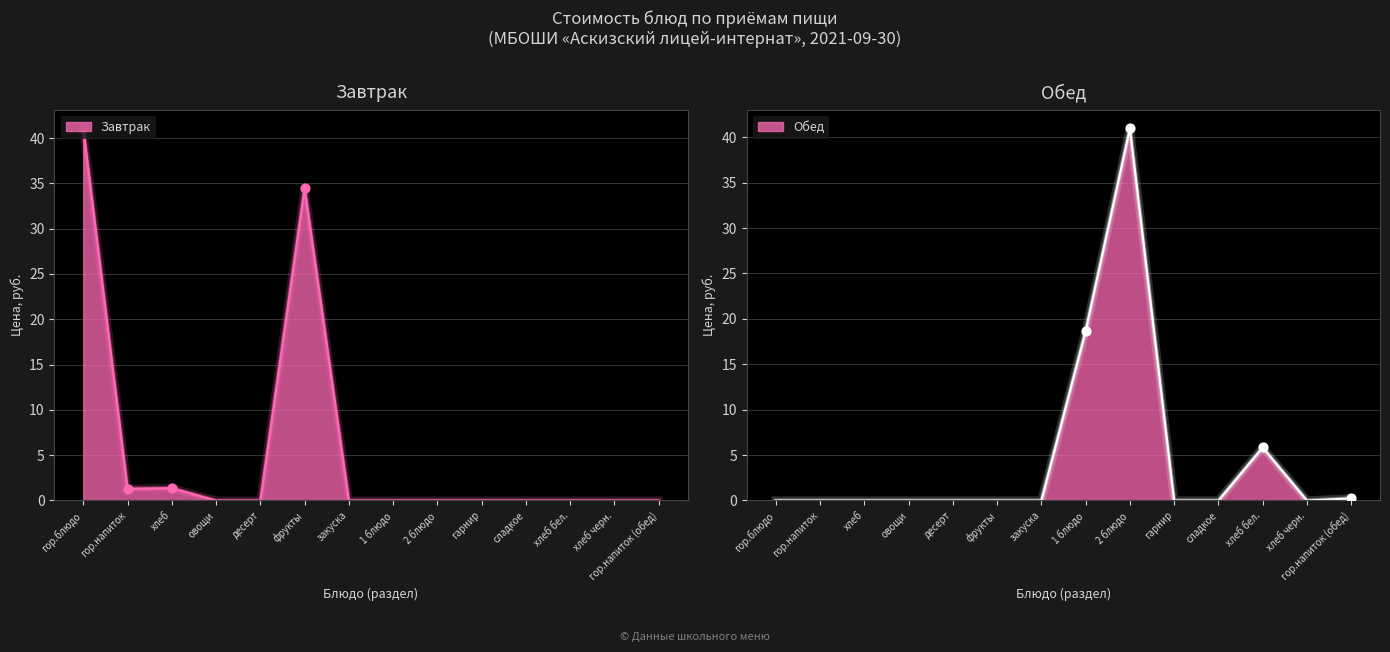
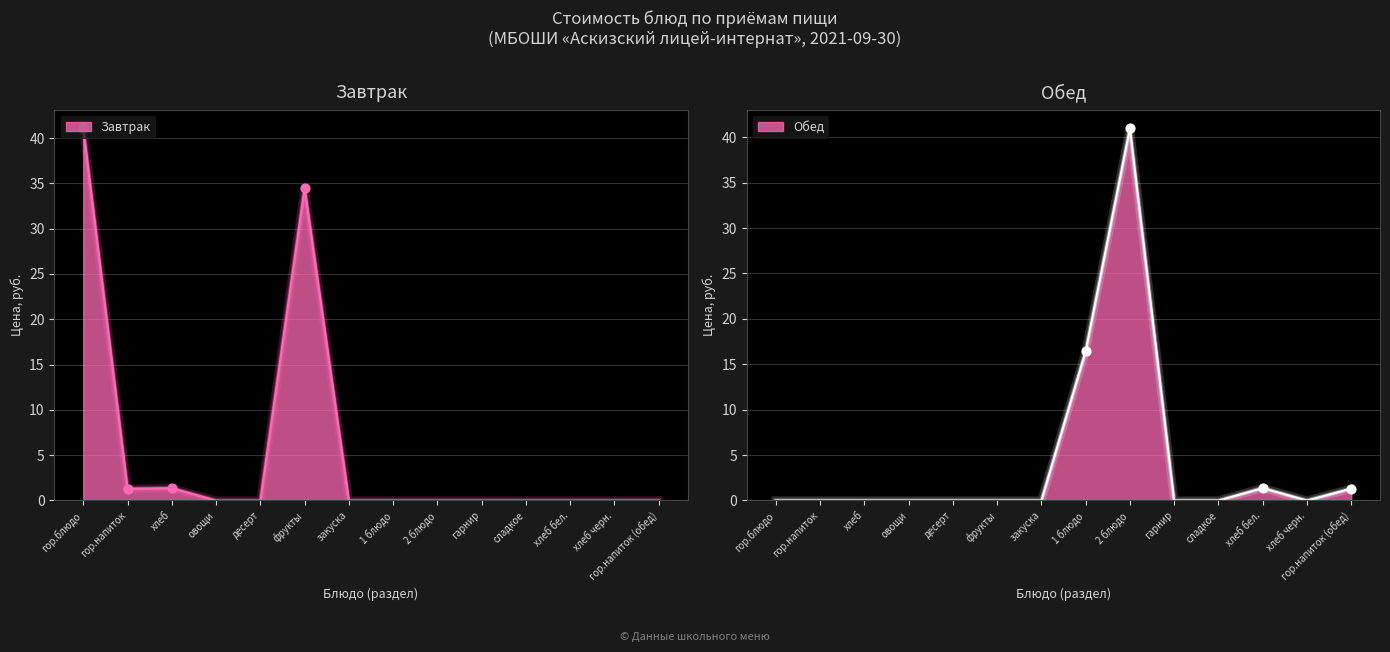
  {
    "Обед": {
      "Обед": {
        "гор.блюдо": 0,
        "гор.напиток": 0,
        "хлеб": 0,
        "овощи": 0,
        "десерт": 0,
        "фрукты": 0,
        "закуска": 0,
-       "1 блюдо": 19,
+       "1 блюдо": 16,
        "гарнир": 0,
        "сладкое": 0,
-       "хлеб бел.": 6,
+       "хлеб бел.": 1,
        "хлеб черн.": 0,
-       "гор.напиток (обед)": 0
+       "гор.напиток (обед)": 1
      }
    }
  }
